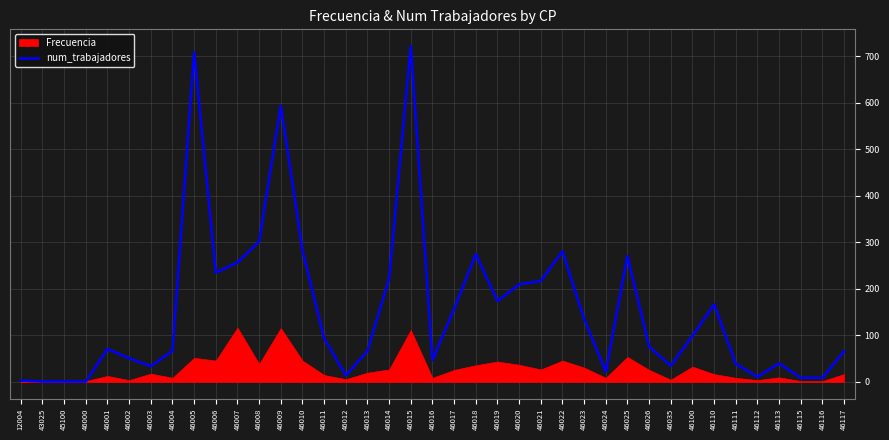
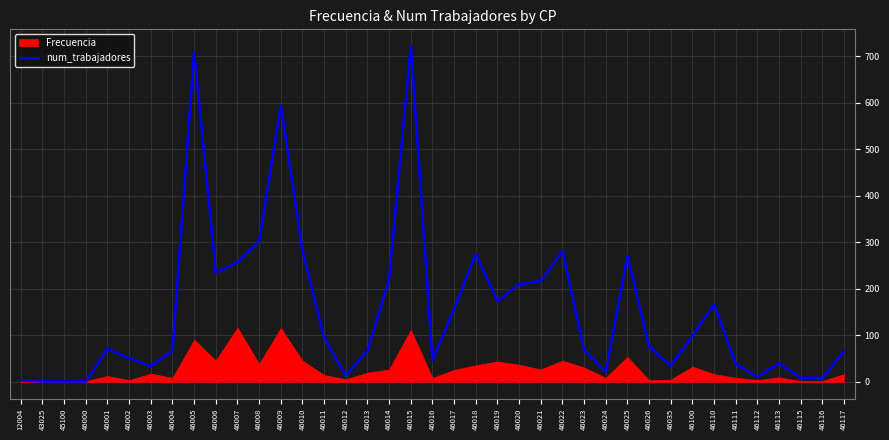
  {
    "num_trabajadores": {
      "46001": 70,
      "46002": 50,
      "46003": 30,
      "46004": 70,
      "46005": 710,
      "46006": 240,
      "46007": 260,
      "46008": 300,
      "46009": 590,
      "46010": 280,
      "46011": 90,
      "46012": 10,
      "46013": 70,
      "46014": 220,
      "46015": 720,
      "46016": 50,
      "46017": 160,
      "46018": 280,
      "46019": 170,
      "46020": 210,
      "46021": 220,
      "46022": 280,
-     "46023": 140,
+     "46023": 70,
      "46024": 20,
      "46025": 270,
      "46026": 80,
      "46035": 40,
      "46100": 100,
      "46110": 170,
      "46111": 40,
      "46112": 10,
      "46113": 40,
      "46115": 10,
      "46116": 10,
      "46117": 70
    },
    "Frecuencia": {
      "46001": 10,
      "46003": 20,
      "46004": 10,
-     "46005": 50,
+     "46005": 90,
      "46006": 50,
      "46007": 120,
      "46008": 40,
      "46009": 120,
      "46010": 50,
      "46011": 20,
      "46012": 10,
      "46013": 20,
      "46014": 30,
      "46015": 110,
      "46016": 10,
      "46017": 30,
      "46018": 40,
      "46019": 40,
      "46020": 40,
      "46021": 30,
      "46022": 50,
      "46023": 30,
      "46024": 10,
      "46025": 50,
-     "46026": 30,
+     "46026": 0,
      "46100": 30,
      "46110": 20,
      "46111": 10,
      "46113": 10,
      "46117": 20
    }
  }
